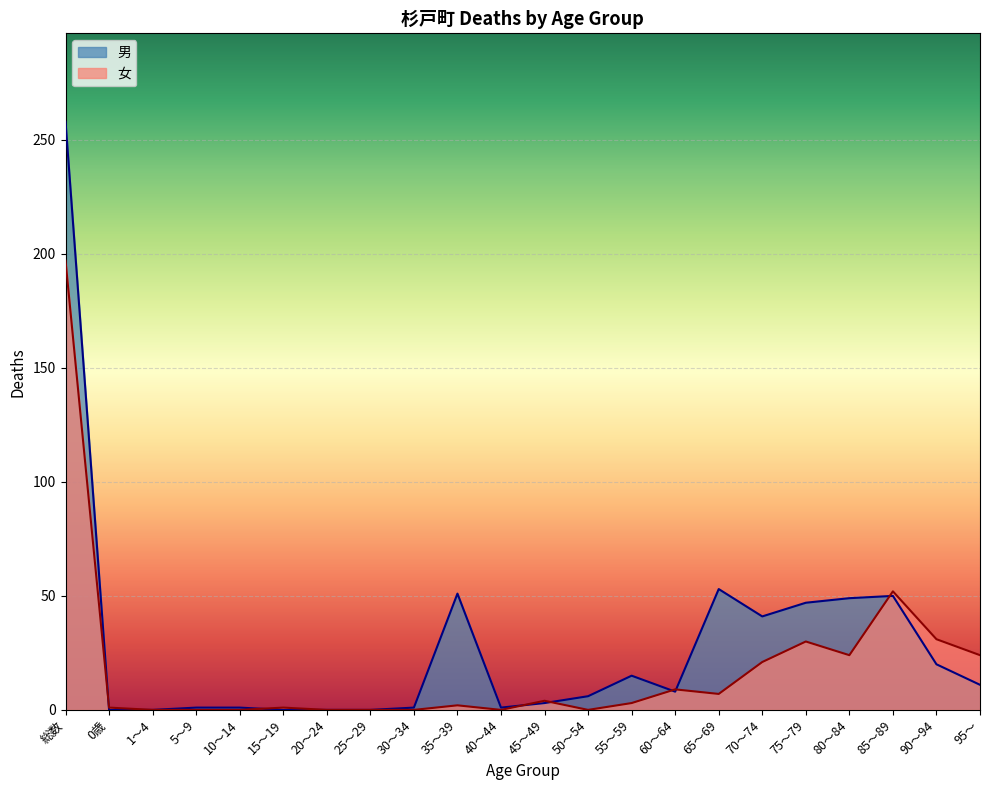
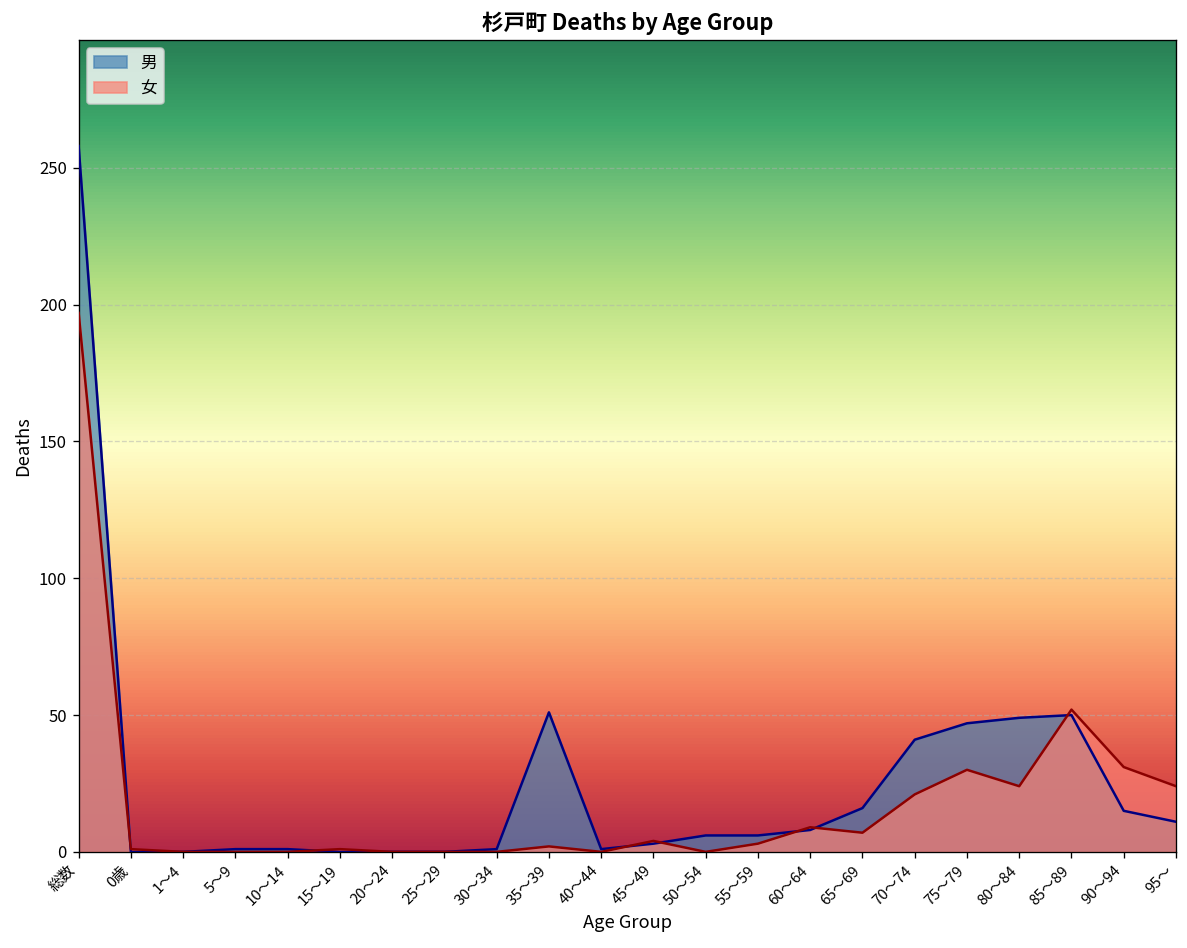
  {
    "男": {
      "総数": 258,
      "35～39": 51,
      "50～54": 6,
-     "55～59": 15,
-     "65～69": 53,
+     "55～59": 6,
+     "65～69": 16,
      "70～74": 41,
      "75～79": 47,
      "80～84": 49,
      "85～89": 50,
-     "90～94": 20,
+     "90～94": 15,
      "95～": 11
    },
    "女": {
      "総数": 197,
      "35～39": 2,
      "50～54": 0,
      "55～59": 3,
      "65～69": 7,
      "70～74": 21,
      "75～79": 30,
      "80～84": 24,
      "85～89": 52,
      "90～94": 31,
      "95～": 24
    }
  }
